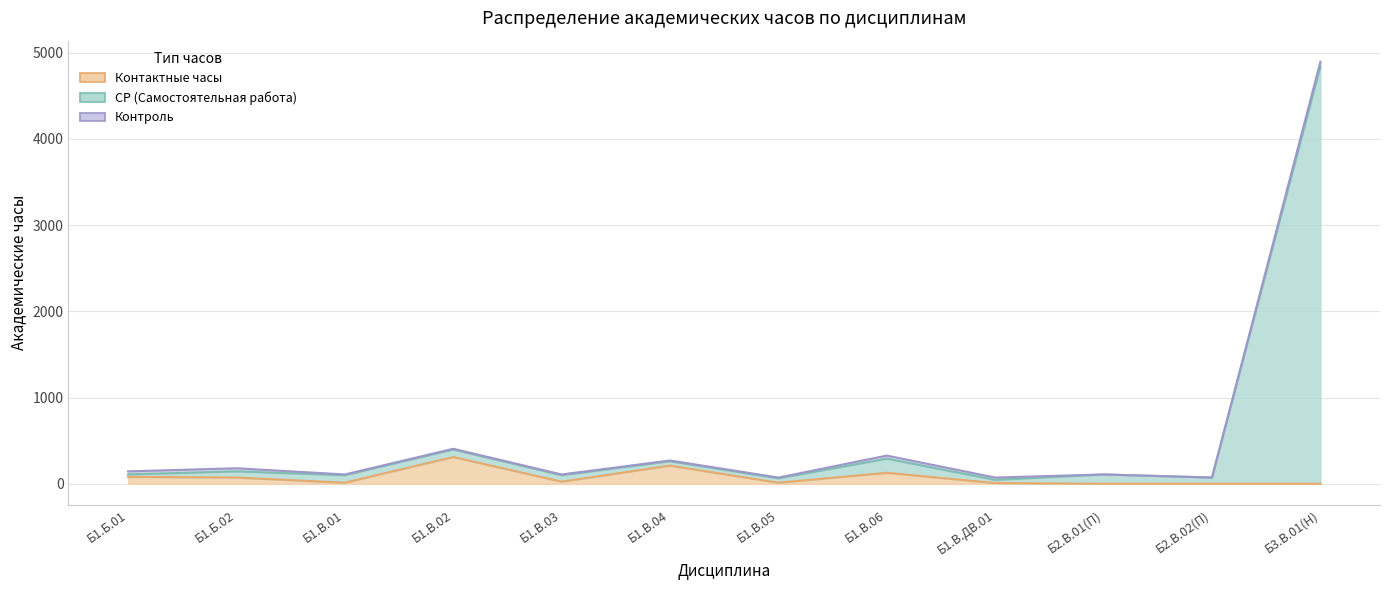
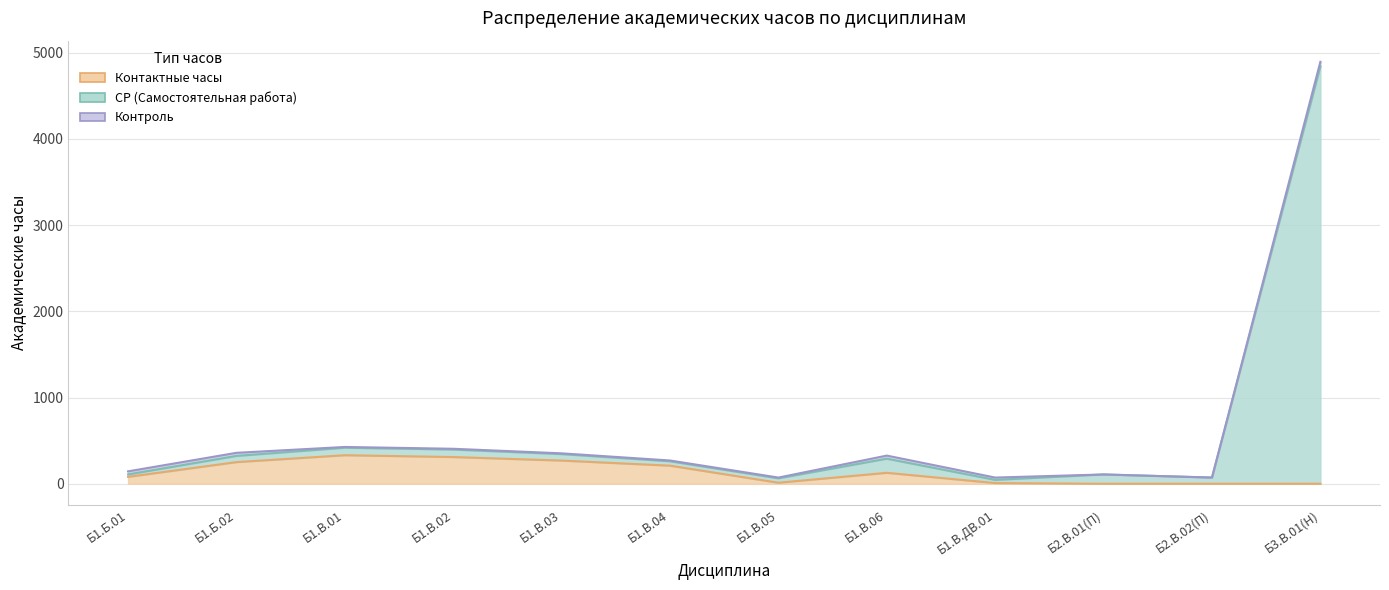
  {
    "Контактные часы": {
-     "Б1.Б.02": 100,
-     "Б1.В.01": 0,
+     "Б1.Б.02": 300,
+     "Б1.В.01": 300,
      "Б1.В.02": 300,
-     "Б1.В.03": 0,
+     "Б1.В.03": 300,
      "Б1.В.04": 200,
      "Б1.В.05": 0,
      "Б1.В.06": 100,
      "Б1.В.ДВ.01": 0,
      "Б2.В.01(П)": 0,
      "Б2.В.02(П)": 0,
      "Б3.В.01(Н)": 0
    }
  }
